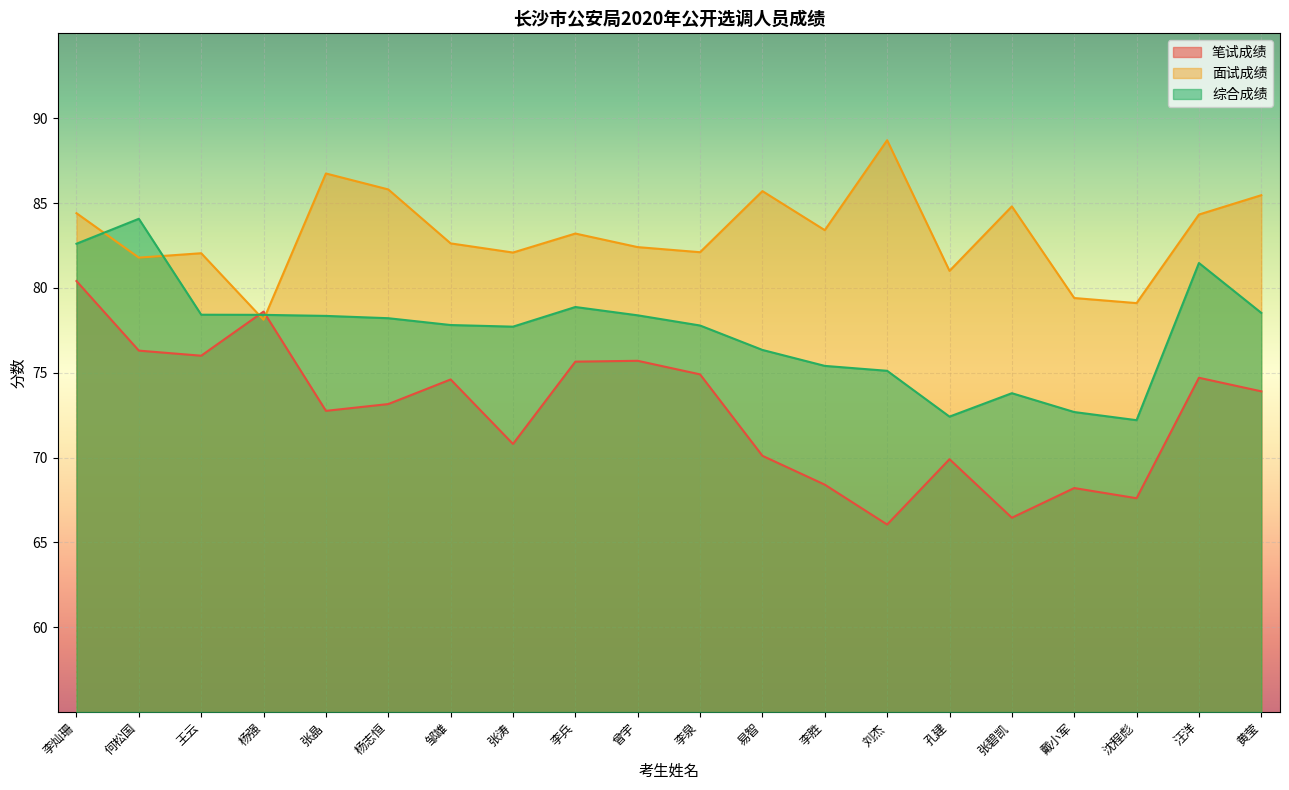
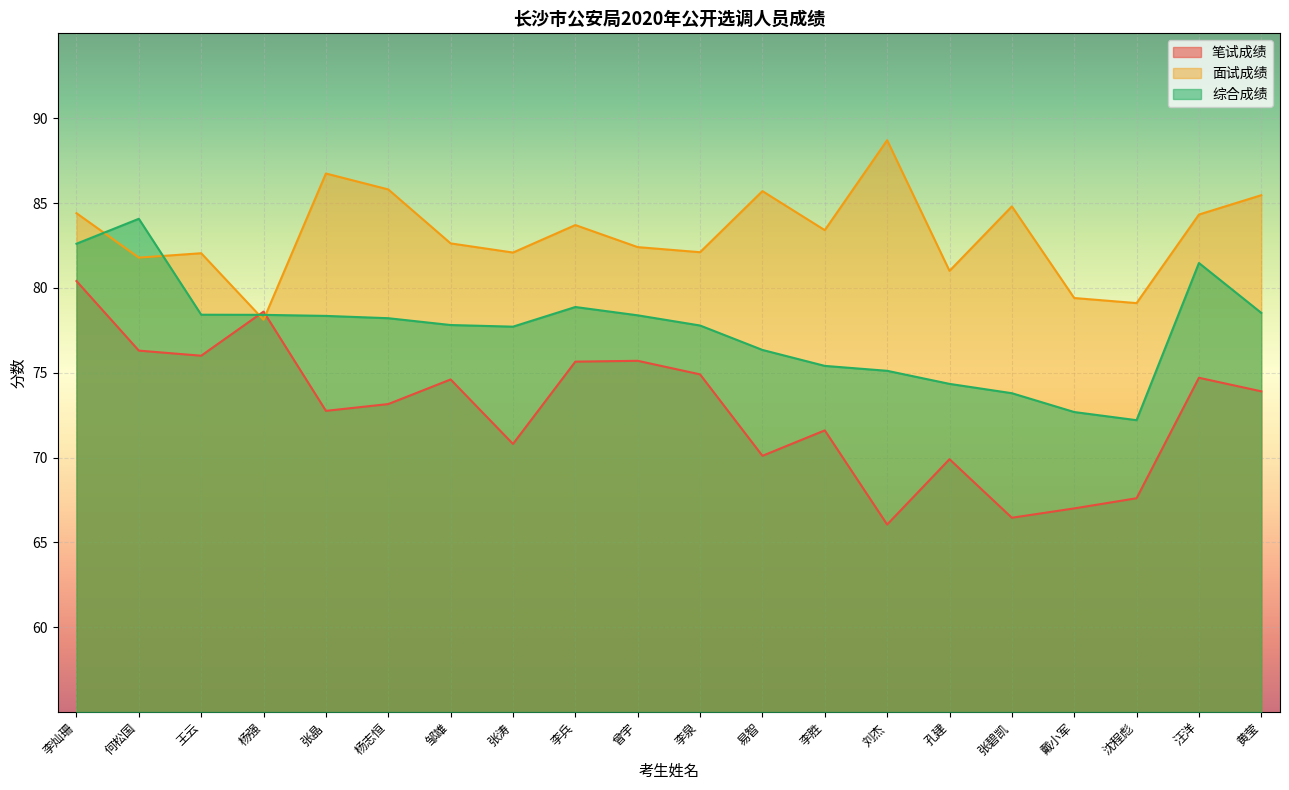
  {
    "笔试成绩": {
      "李灿珊": 80.4,
      "何松国": 76.3,
      "王云": 76.0,
      "杨强": 78.6,
      "张晶": 72.8,
      "杨志恒": 73.2,
      "邹雄": 74.6,
      "张涛": 70.8,
      "李兵": 75.7,
      "曾宇": 75.7,
      "李泉": 74.9,
      "易智": 70.1,
-     "李胜": 68.4,
+     "李胜": 71.6,
      "刘杰": 66.1,
      "孔建": 69.9,
      "张碧凯": 66.5,
-     "戴小军": 68.2,
+     "戴小军": 67.0,
      "沈程彪": 67.6,
      "汪洋": 74.7,
      "黄莹": 73.9
    },
    "面试成绩": {
      "李灿珊": 84.4,
      "何松国": 81.8,
      "王云": 82.0,
      "杨强": 78.1,
      "张晶": 86.7,
      "杨志恒": 85.8,
      "邹雄": 82.6,
      "张涛": 82.1,
-     "李兵": 83.2,
+     "李兵": 83.7,
      "曾宇": 82.4,
      "李泉": 82.1,
      "易智": 85.7,
      "李胜": 83.4,
      "刘杰": 88.7,
      "孔建": 81.0,
      "张碧凯": 84.8,
      "戴小军": 79.4,
      "沈程彪": 79.1,
      "汪洋": 84.3,
      "黄莹": 85.5
    },
    "综合成绩": {
      "李灿珊": 82.6,
      "何松国": 84.1,
      "王云": 78.4,
      "杨强": 78.4,
      "张晶": 78.3,
      "杨志恒": 78.2,
      "邹雄": 77.8,
      "张涛": 77.7,
      "李兵": 78.9,
      "曾宇": 78.4,
      "李泉": 77.8,
      "易智": 76.3,
      "李胜": 75.4,
      "刘杰": 75.1,
-     "孔建": 72.4,
+     "孔建": 74.3,
      "张碧凯": 73.8,
      "戴小军": 72.7,
      "沈程彪": 72.2,
      "汪洋": 81.5,
      "黄莹": 78.5
    }
  }
